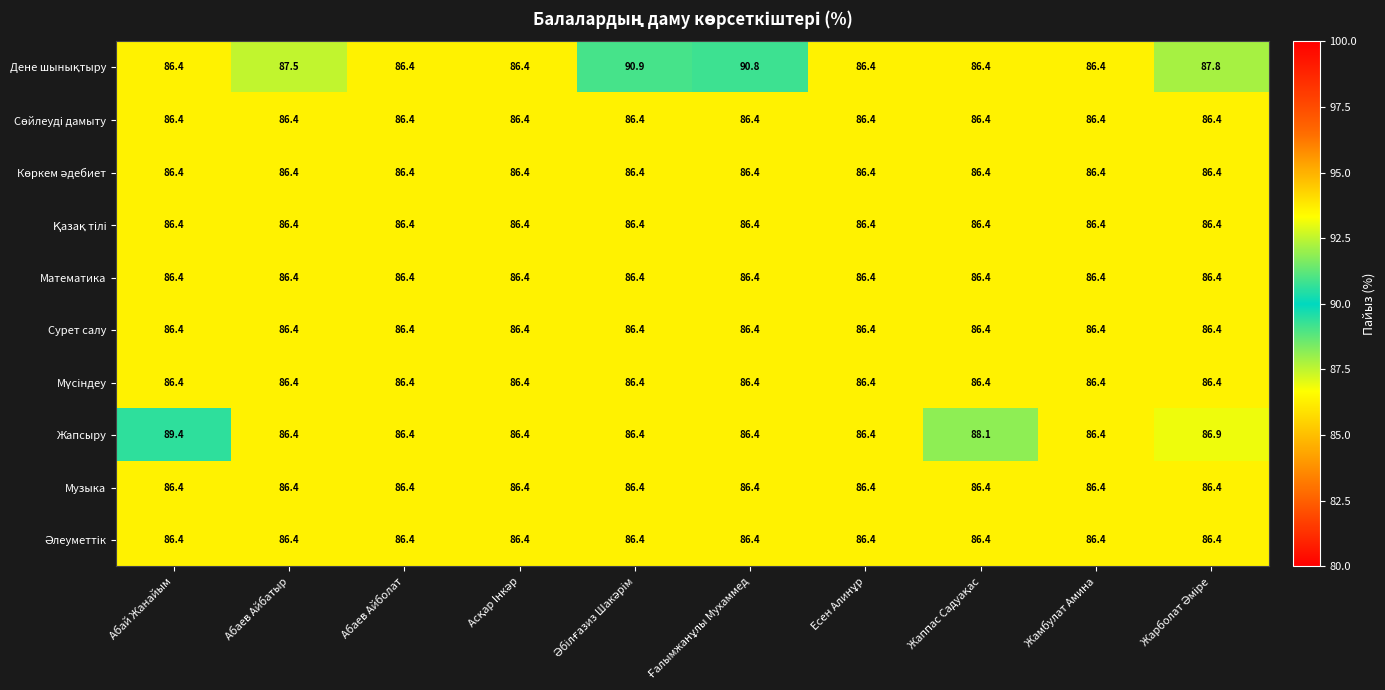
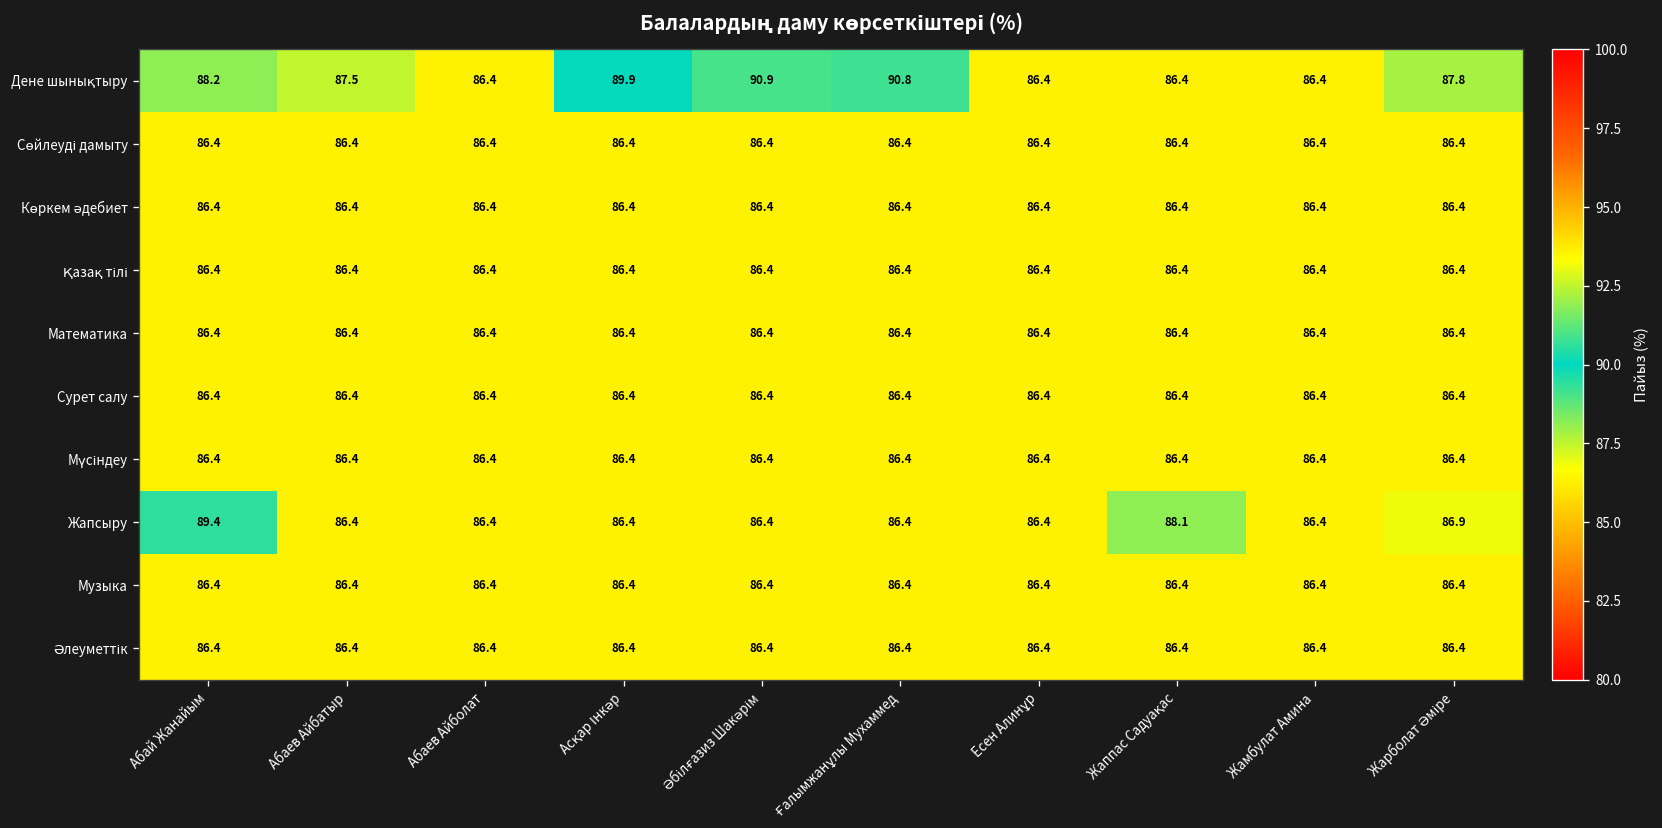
  {
    "Дене шынықтыру": {
-     "Абай Жанайым": 86.4,
+     "Абай Жанайым": 88.2,
      "Абаев Айбатыр": 87.5,
      "Абаев Айболат": 86.4,
-     "Асқар Інкәр": 86.4,
+     "Асқар Інкәр": 89.9,
      "Әбілғазиз Шакәрім": 90.9,
      "Ғалымжанұлы Мухаммед": 90.8,
      "Есен Алинұр": 86.4,
      "Жаппас Садуақас": 86.4,
      "Жамбулат Амина": 86.4,
      "Жарболат Әміре": 87.8
    },
    "Сөйлеуді дамыту": {
      "Абай Жанайым": 86.4,
      "Абаев Айбатыр": 86.4,
      "Абаев Айболат": 86.4,
      "Асқар Інкәр": 86.4,
      "Әбілғазиз Шакәрім": 86.4,
      "Ғалымжанұлы Мухаммед": 86.4,
      "Есен Алинұр": 86.4,
      "Жаппас Садуақас": 86.4,
      "Жамбулат Амина": 86.4,
      "Жарболат Әміре": 86.4
    },
    "Көркем әдебиет": {
      "Абай Жанайым": 86.4,
      "Абаев Айбатыр": 86.4,
      "Абаев Айболат": 86.4,
      "Асқар Інкәр": 86.4,
      "Әбілғазиз Шакәрім": 86.4,
      "Ғалымжанұлы Мухаммед": 86.4,
      "Есен Алинұр": 86.4,
      "Жаппас Садуақас": 86.4,
      "Жамбулат Амина": 86.4,
      "Жарболат Әміре": 86.4
    },
    "Қазақ тілі": {
      "Абай Жанайым": 86.4,
      "Абаев Айбатыр": 86.4,
      "Абаев Айболат": 86.4,
      "Асқар Інкәр": 86.4,
      "Әбілғазиз Шакәрім": 86.4,
      "Ғалымжанұлы Мухаммед": 86.4,
      "Есен Алинұр": 86.4,
      "Жаппас Садуақас": 86.4,
      "Жамбулат Амина": 86.4,
      "Жарболат Әміре": 86.4
    },
    "Математика": {
      "Абай Жанайым": 86.4,
      "Абаев Айбатыр": 86.4,
      "Абаев Айболат": 86.4,
      "Асқар Інкәр": 86.4,
      "Әбілғазиз Шакәрім": 86.4,
      "Ғалымжанұлы Мухаммед": 86.4,
      "Есен Алинұр": 86.4,
      "Жаппас Садуақас": 86.4,
      "Жамбулат Амина": 86.4,
      "Жарболат Әміре": 86.4
    },
    "Сурет салу": {
      "Абай Жанайым": 86.4,
      "Абаев Айбатыр": 86.4,
      "Абаев Айболат": 86.4,
      "Асқар Інкәр": 86.4,
      "Әбілғазиз Шакәрім": 86.4,
      "Ғалымжанұлы Мухаммед": 86.4,
      "Есен Алинұр": 86.4,
      "Жаппас Садуақас": 86.4,
      "Жамбулат Амина": 86.4,
      "Жарболат Әміре": 86.4
    },
    "Мүсіндеу": {
      "Абай Жанайым": 86.4,
      "Абаев Айбатыр": 86.4,
      "Абаев Айболат": 86.4,
      "Асқар Інкәр": 86.4,
      "Әбілғазиз Шакәрім": 86.4,
      "Ғалымжанұлы Мухаммед": 86.4,
      "Есен Алинұр": 86.4,
      "Жаппас Садуақас": 86.4,
      "Жамбулат Амина": 86.4,
      "Жарболат Әміре": 86.4
    },
    "Жапсыру": {
      "Абай Жанайым": 89.4,
      "Абаев Айбатыр": 86.4,
      "Абаев Айболат": 86.4,
      "Асқар Інкәр": 86.4,
      "Әбілғазиз Шакәрім": 86.4,
      "Ғалымжанұлы Мухаммед": 86.4,
      "Есен Алинұр": 86.4,
      "Жаппас Садуақас": 88.1,
      "Жамбулат Амина": 86.4,
      "Жарболат Әміре": 86.9
    },
    "Музыка": {
      "Абай Жанайым": 86.4,
      "Абаев Айбатыр": 86.4,
      "Абаев Айболат": 86.4,
      "Асқар Інкәр": 86.4,
      "Әбілғазиз Шакәрім": 86.4,
      "Ғалымжанұлы Мухаммед": 86.4,
      "Есен Алинұр": 86.4,
      "Жаппас Садуақас": 86.4,
      "Жамбулат Амина": 86.4,
      "Жарболат Әміре": 86.4
    },
    "Әлеуметтік": {
      "Абай Жанайым": 86.4,
      "Абаев Айбатыр": 86.4,
      "Абаев Айболат": 86.4,
      "Асқар Інкәр": 86.4,
      "Әбілғазиз Шакәрім": 86.4,
      "Ғалымжанұлы Мухаммед": 86.4,
      "Есен Алинұр": 86.4,
      "Жаппас Садуақас": 86.4,
      "Жамбулат Амина": 86.4,
      "Жарболат Әміре": 86.4
    }
  }
